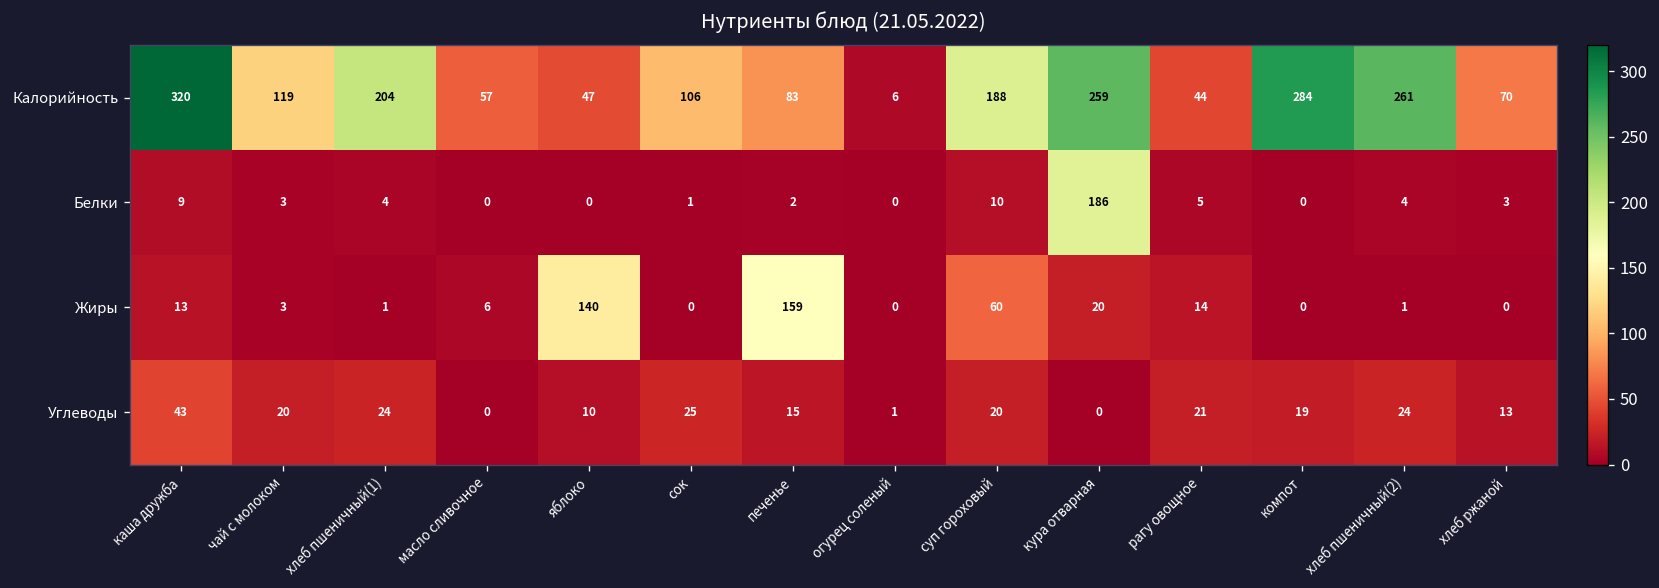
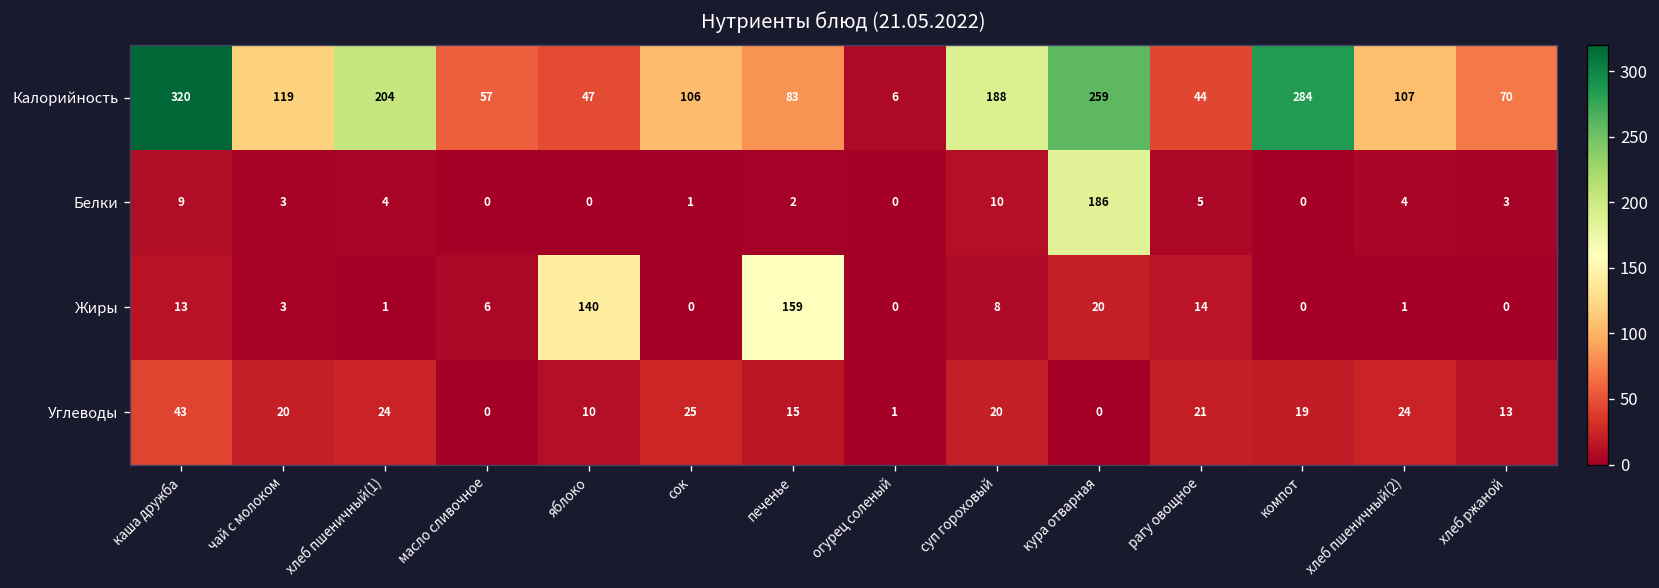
  {
    "Калорийность": {
      "каша дружба": 320,
      "чай с молоком": 119,
      "хлеб пшеничный(1)": 204,
      "масло сливочное": 57,
      "яблоко": 47,
      "сок": 106,
      "печенье": 83,
      "огурец соленый": 6,
      "суп гороховый": 188,
      "кура отварная": 259,
      "рагу овощное": 44,
      "компот": 284,
-     "хлеб пшеничный(2)": 261,
+     "хлеб пшеничный(2)": 107,
      "хлеб ржаной": 70
    },
    "Белки": {
      "каша дружба": 9,
      "чай с молоком": 3,
      "хлеб пшеничный(1)": 4,
      "масло сливочное": 0,
      "яблоко": 0,
      "сок": 1,
      "печенье": 2,
      "огурец соленый": 0,
      "суп гороховый": 10,
      "кура отварная": 186,
      "рагу овощное": 5,
      "компот": 0,
      "хлеб пшеничный(2)": 4,
      "хлеб ржаной": 3
    },
    "Жиры": {
      "каша дружба": 13,
      "чай с молоком": 3,
      "хлеб пшеничный(1)": 1,
      "масло сливочное": 6,
      "яблоко": 140,
      "сок": 0,
      "печенье": 159,
      "огурец соленый": 0,
-     "суп гороховый": 60,
+     "суп гороховый": 8,
      "кура отварная": 20,
      "рагу овощное": 14,
      "компот": 0,
      "хлеб пшеничный(2)": 1,
      "хлеб ржаной": 0
    },
    "Углеводы": {
      "каша дружба": 43,
      "чай с молоком": 20,
      "хлеб пшеничный(1)": 24,
      "масло сливочное": 0,
      "яблоко": 10,
      "сок": 25,
      "печенье": 15,
      "огурец соленый": 1,
      "суп гороховый": 20,
      "кура отварная": 0,
      "рагу овощное": 21,
      "компот": 19,
      "хлеб пшеничный(2)": 24,
      "хлеб ржаной": 13
    }
  }
